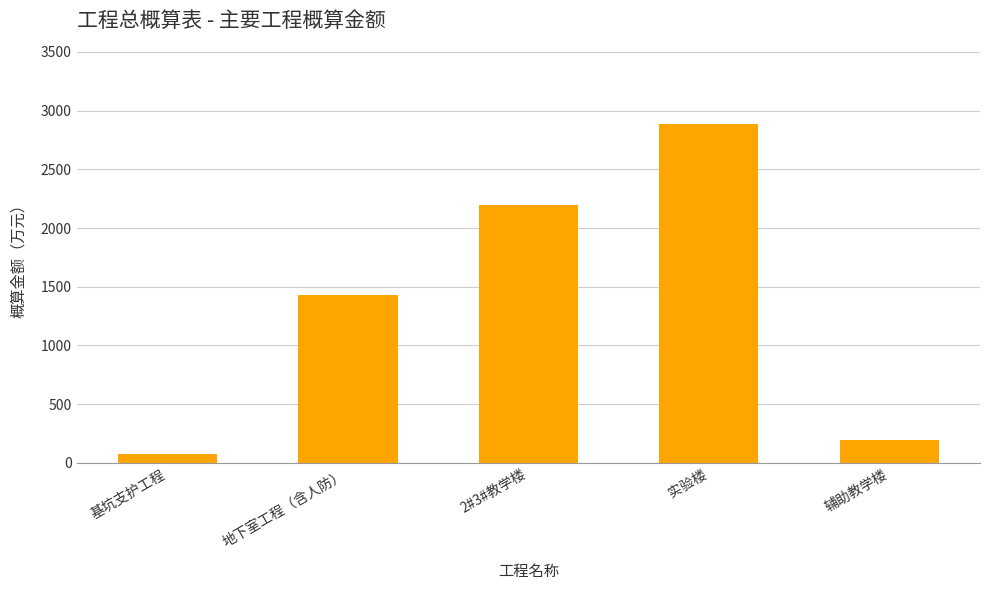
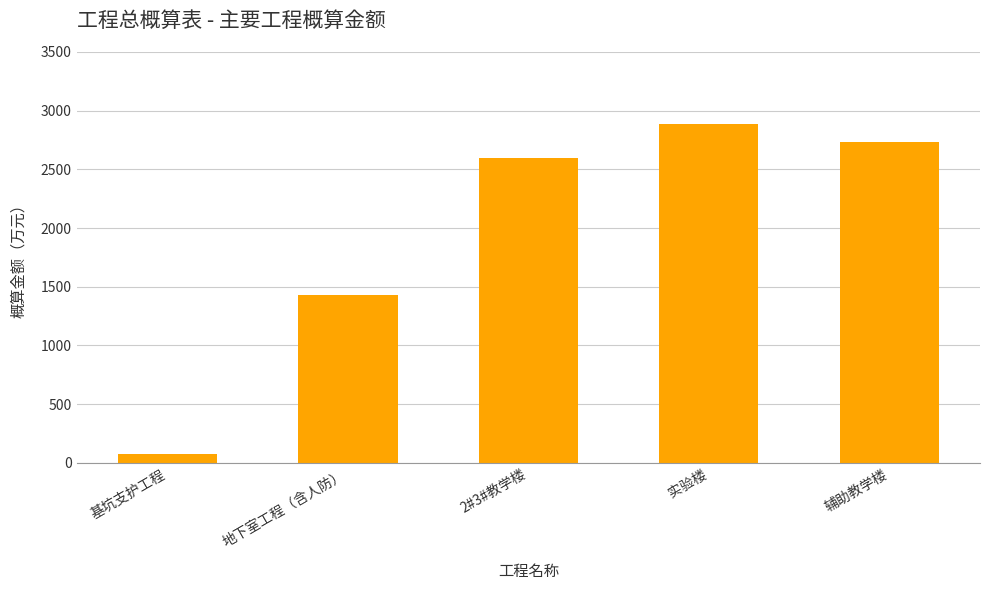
  {
    "基坑支护工程": 70,
    "地下室工程（含人防）": 1430,
-   "2#3#教学楼": 2190,
+   "2#3#教学楼": 2600,
    "实验楼": 2890,
-   "辅助教学楼": 200
+   "辅助教学楼": 2730
  }
